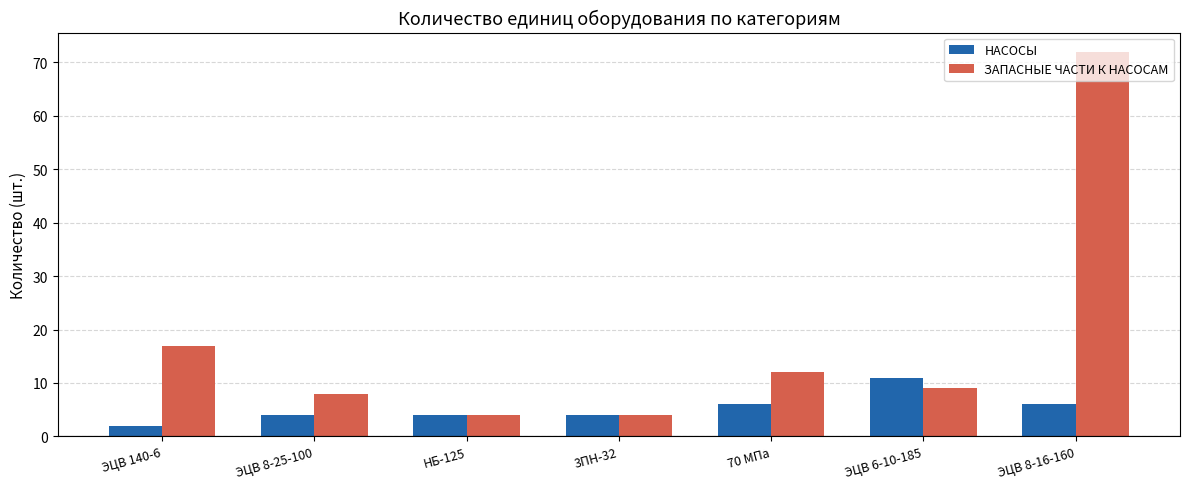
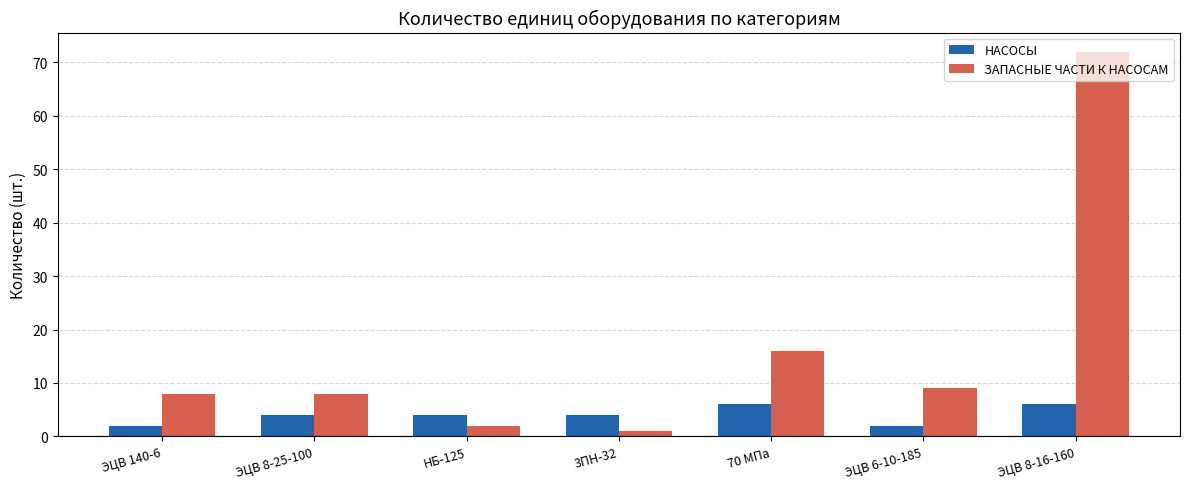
  {
    "НАСОСЫ": {
      "ЭЦВ 140-6": 2,
      "ЭЦВ 8-25-100": 4,
      "НБ-125": 4,
      "3ПН-32": 4,
      "70 МПа": 6,
-     "ЭЦВ 6-10-185": 11,
+     "ЭЦВ 6-10-185": 2,
      "ЭЦВ 8-16-160": 6
    },
    "ЗАПАСНЫЕ ЧАСТИ К НАСОСАМ": {
-     "ЭЦВ 140-6": 17,
+     "ЭЦВ 140-6": 8,
      "ЭЦВ 8-25-100": 8,
-     "НБ-125": 4,
-     "3ПН-32": 4,
-     "70 МПа": 12,
+     "НБ-125": 2,
+     "3ПН-32": 1,
+     "70 МПа": 16,
      "ЭЦВ 6-10-185": 9
    }
  }
